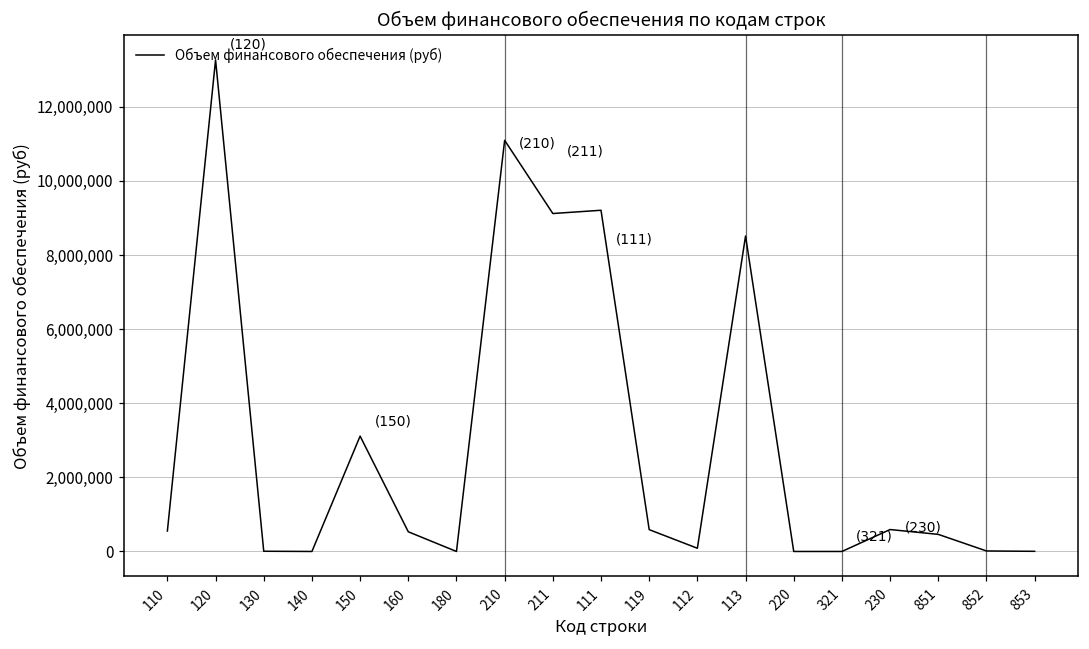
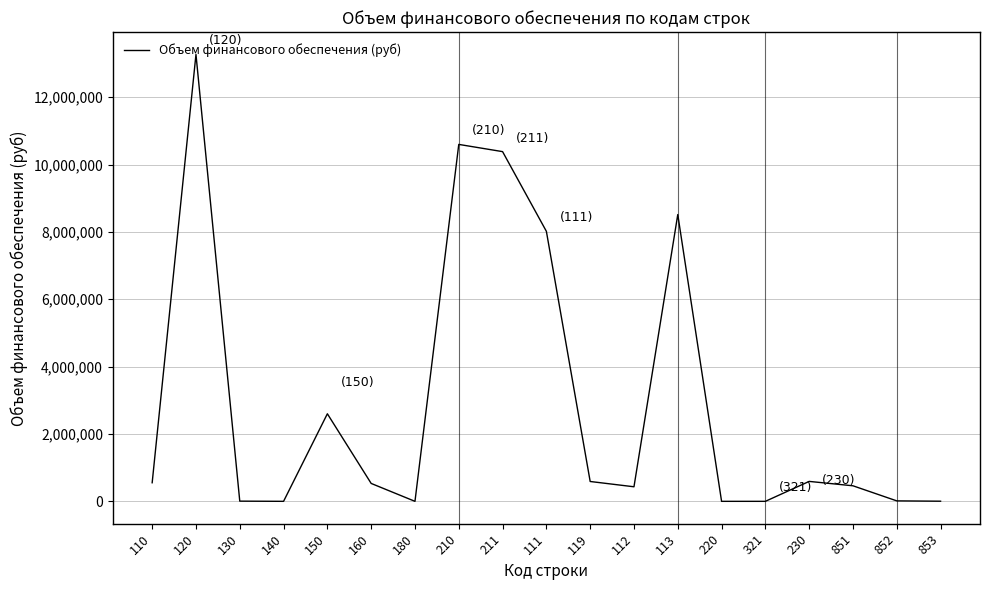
  {
    "110": "600,000",
    "130": "0",
    "140": "0",
-   "150": "3,100,000",
+   "150": "2,600,000",
    "160": "500,000",
    "180": "0",
-   "210": "11,100,000",
-   "211": "9,100,000",
-   "111": "9,200,000",
+   "210": "10,600,000",
+   "211": "10,400,000",
+   "111": "8,000,000",
    "119": "600,000",
-   "112": "100,000",
+   "112": "400,000",
    "113": "8,500,000",
    "220": "0",
    "321": "0",
    "852": "0",
    "853": "0"
  }
